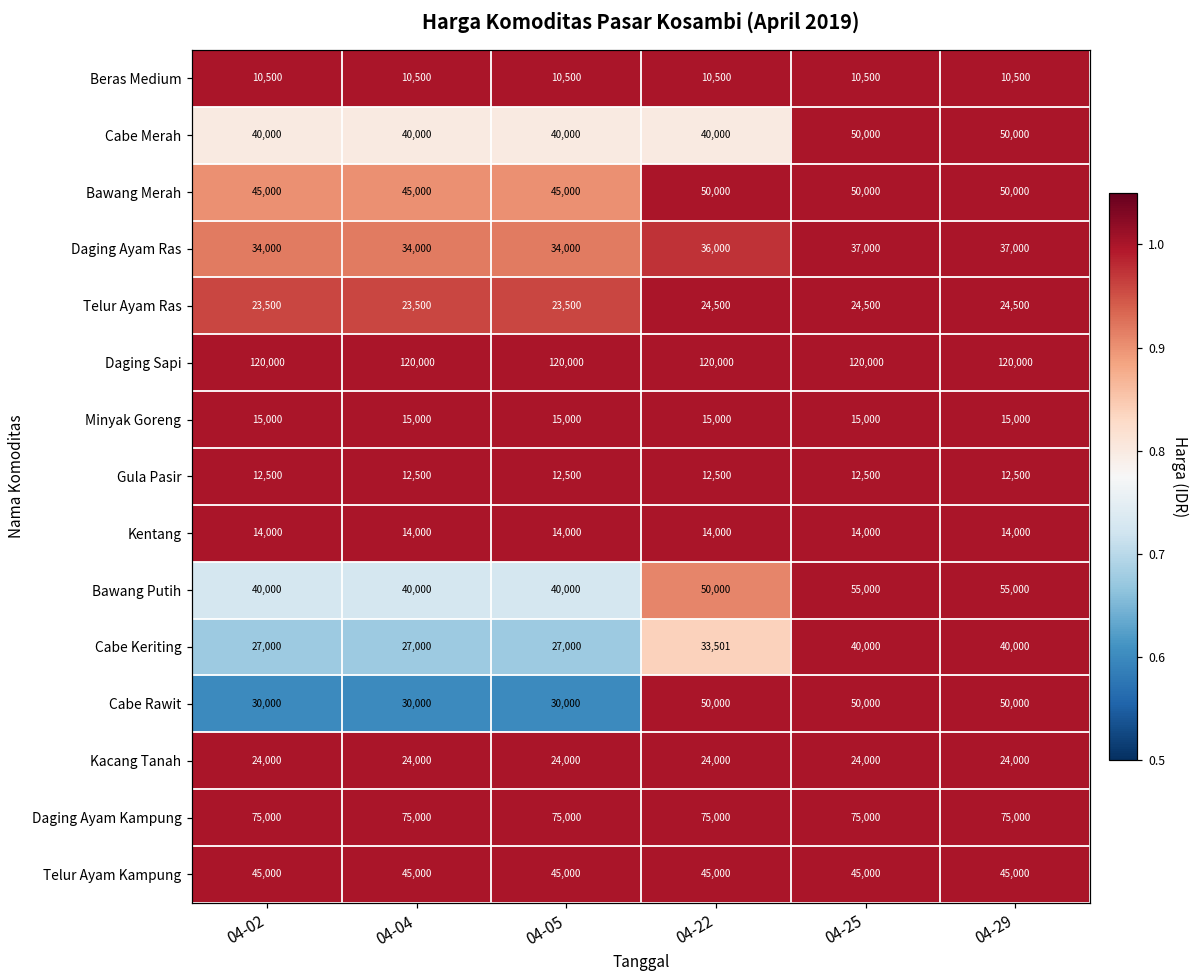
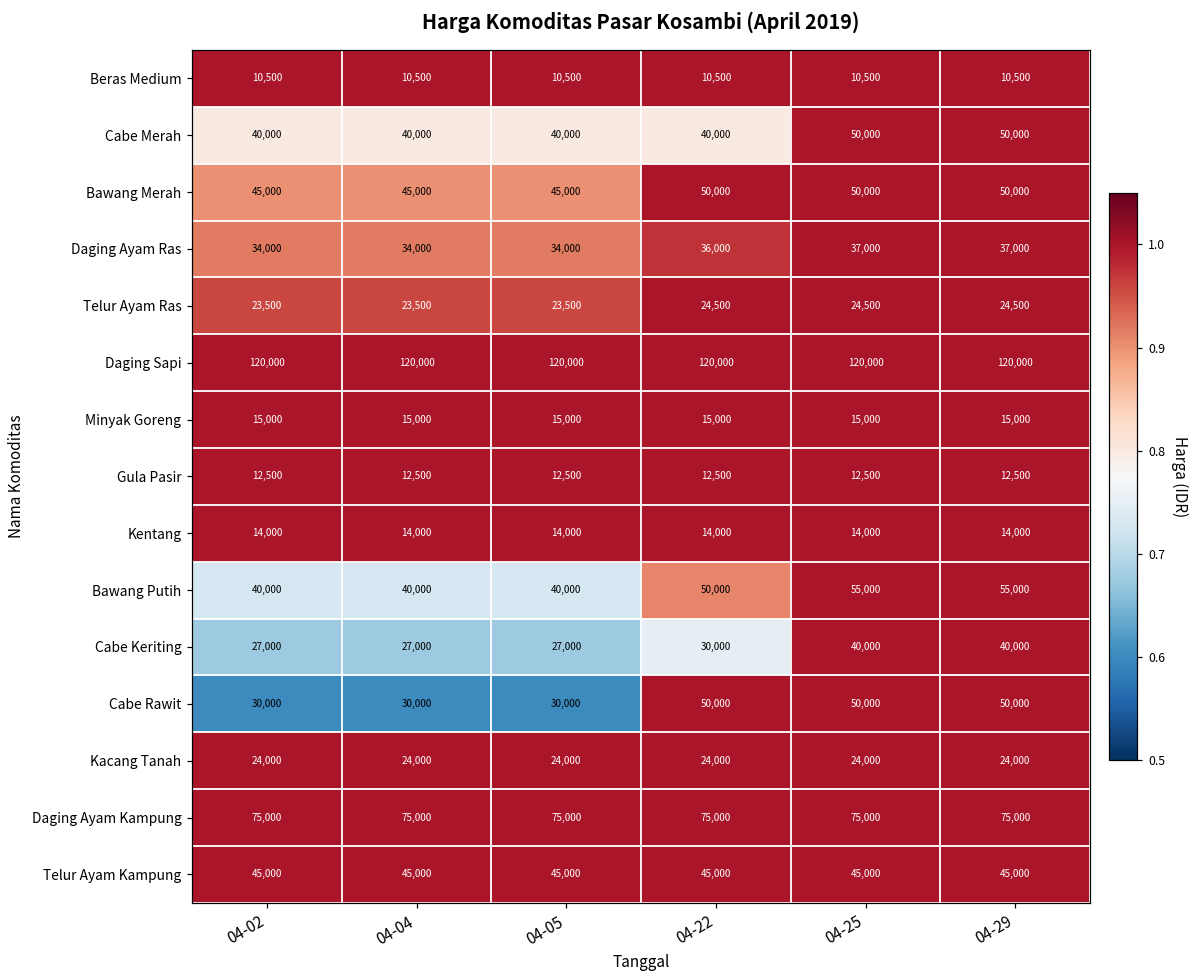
  {
    "Beras Medium": {
      "04-02": "10,500",
      "04-04": "10,500",
      "04-05": "10,500",
      "04-22": "10,500",
      "04-25": "10,500",
      "04-29": "10,500"
    },
    "Cabe Merah": {
      "04-02": "40,000",
      "04-04": "40,000",
      "04-05": "40,000",
      "04-22": "40,000",
      "04-25": "50,000",
      "04-29": "50,000"
    },
    "Bawang Merah": {
      "04-02": "45,000",
      "04-04": "45,000",
      "04-05": "45,000",
      "04-22": "50,000",
      "04-25": "50,000",
      "04-29": "50,000"
    },
    "Daging Ayam Ras": {
      "04-02": "34,000",
      "04-04": "34,000",
      "04-05": "34,000",
      "04-22": "36,000",
      "04-25": "37,000",
      "04-29": "37,000"
    },
    "Telur Ayam Ras": {
      "04-02": "23,500",
      "04-04": "23,500",
      "04-05": "23,500",
      "04-22": "24,500",
      "04-25": "24,500",
      "04-29": "24,500"
    },
    "Daging Sapi": {
      "04-02": "120,000",
      "04-04": "120,000",
      "04-05": "120,000",
      "04-22": "120,000",
      "04-25": "120,000",
      "04-29": "120,000"
    },
    "Minyak Goreng": {
      "04-02": "15,000",
      "04-04": "15,000",
      "04-05": "15,000",
      "04-22": "15,000",
      "04-25": "15,000",
      "04-29": "15,000"
    },
    "Gula Pasir": {
      "04-02": "12,500",
      "04-04": "12,500",
      "04-05": "12,500",
      "04-22": "12,500",
      "04-25": "12,500",
      "04-29": "12,500"
    },
    "Kentang": {
      "04-02": "14,000",
      "04-04": "14,000",
      "04-05": "14,000",
      "04-22": "14,000",
      "04-25": "14,000",
      "04-29": "14,000"
    },
    "Bawang Putih": {
      "04-02": "40,000",
      "04-04": "40,000",
      "04-05": "40,000",
      "04-22": "50,000",
      "04-25": "55,000",
      "04-29": "55,000"
    },
    "Cabe Keriting": {
      "04-02": "27,000",
      "04-04": "27,000",
      "04-05": "27,000",
-     "04-22": "33,501",
+     "04-22": "30,000",
      "04-25": "40,000",
      "04-29": "40,000"
    },
    "Cabe Rawit": {
      "04-02": "30,000",
      "04-04": "30,000",
      "04-05": "30,000",
      "04-22": "50,000",
      "04-25": "50,000",
      "04-29": "50,000"
    },
    "Kacang Tanah": {
      "04-02": "24,000",
      "04-04": "24,000",
      "04-05": "24,000",
      "04-22": "24,000",
      "04-25": "24,000",
      "04-29": "24,000"
    },
    "Daging Ayam Kampung": {
      "04-02": "75,000",
      "04-04": "75,000",
      "04-05": "75,000",
      "04-22": "75,000",
      "04-25": "75,000",
      "04-29": "75,000"
    },
    "Telur Ayam Kampung": {
      "04-02": "45,000",
      "04-04": "45,000",
      "04-05": "45,000",
      "04-22": "45,000",
      "04-25": "45,000",
      "04-29": "45,000"
    }
  }
